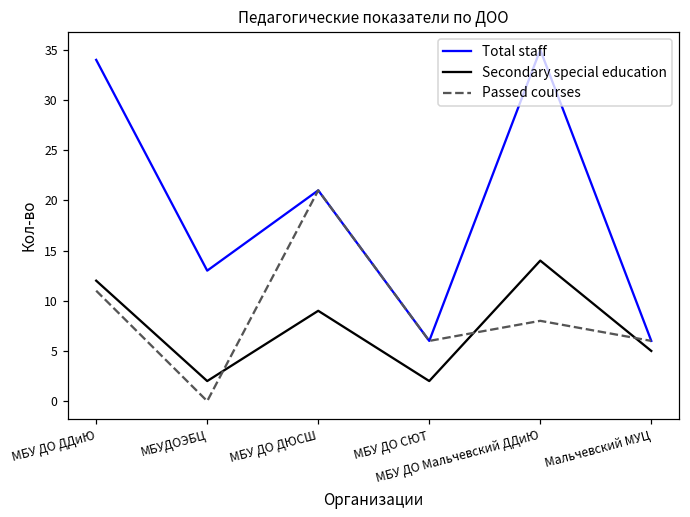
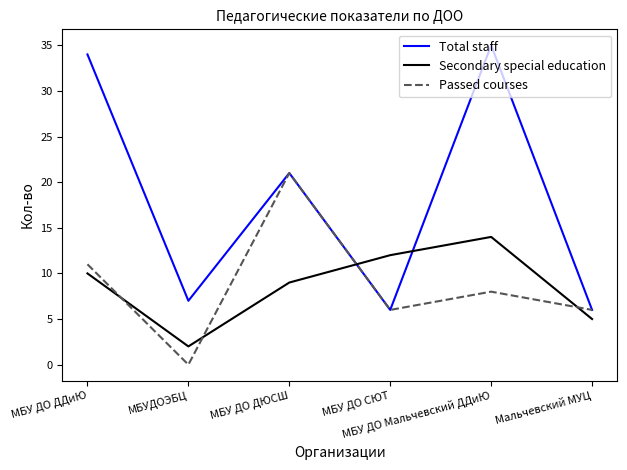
  {
    "Total staff": {
      "МБУ ДО ДДиЮ": 34,
-     "МБУДОЭБЦ": 13
+     "МБУДОЭБЦ": 7
    },
    "Secondary special education": {
-     "МБУ ДО ДДиЮ": 12,
+     "МБУ ДО ДДиЮ": 10,
      "МБУДОЭБЦ": 2,
      "МБУ ДО ДЮСШ": 9,
-     "МБУ ДО СЮТ": 2,
+     "МБУ ДО СЮТ": 12,
      "МБУ ДО Мальчевский ДДиЮ": 14,
      "Мальчевский МУЦ": 5
    },
    "Passed courses": {
      "МБУ ДО ДДиЮ": 11,
      "МБУДОЭБЦ": 0,
      "МБУ ДО Мальчевский ДДиЮ": 8
    }
  }
